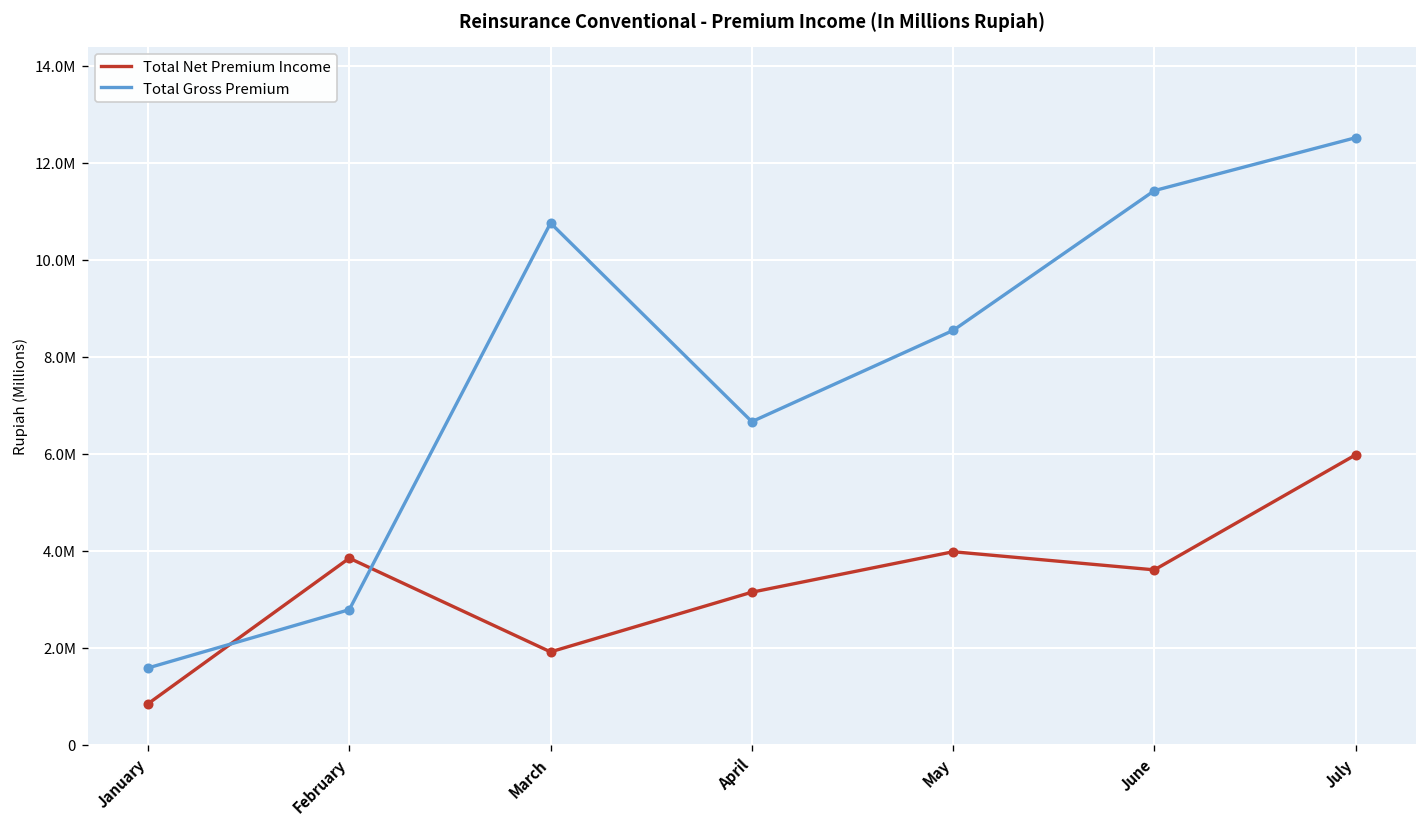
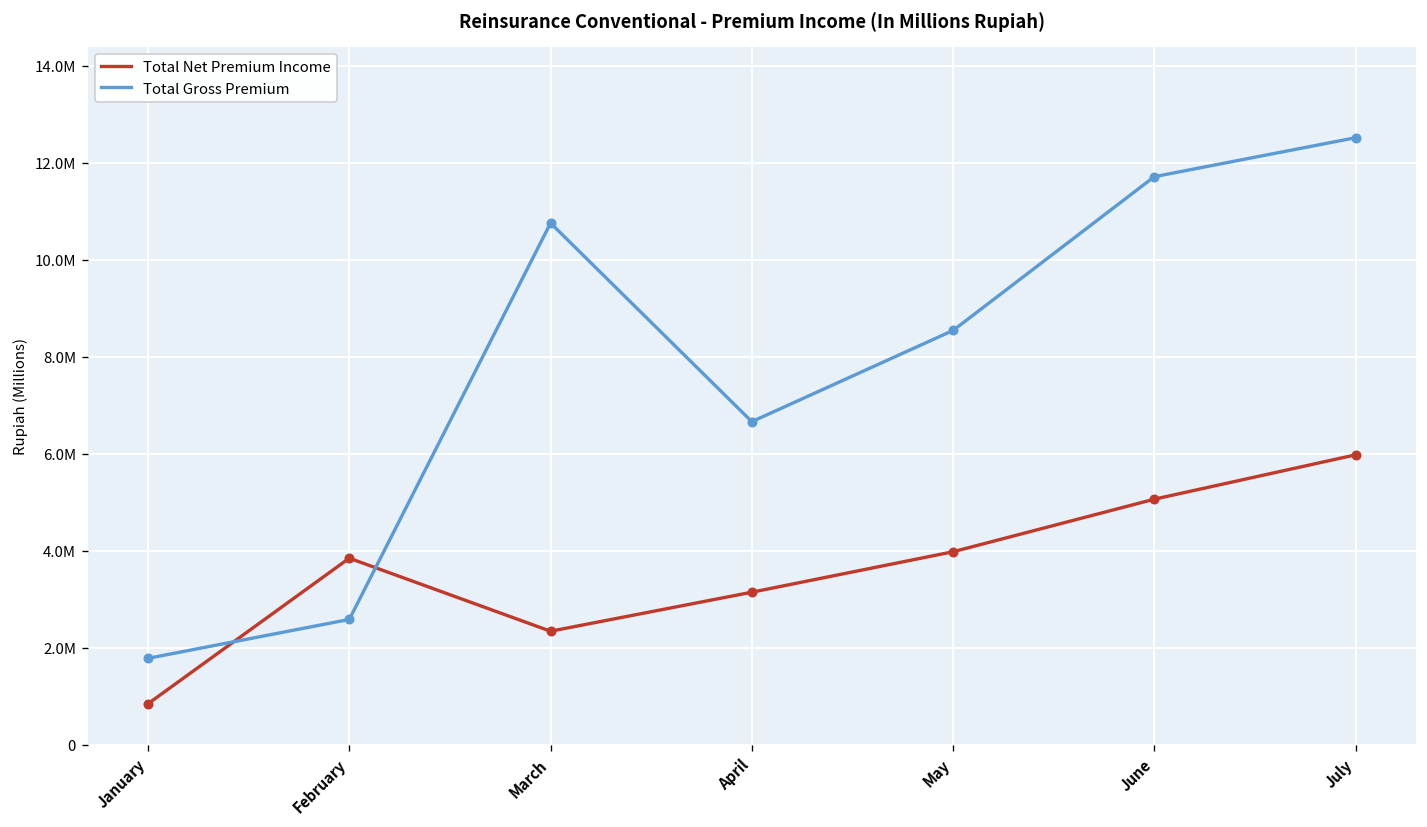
  {
    "Total Net Premium Income": {
      "January": 800000,
      "February": 3800000,
-     "March": 1900000,
+     "March": 2300000,
      "April": 3100000,
      "May": 4000000,
-     "June": 3600000,
+     "June": 5100000,
      "July": 6000000
    },
    "Total Gross Premium": {
-     "January": 1600000,
-     "February": 2800000,
+     "January": 1800000,
+     "February": 2600000,
      "March": 10800000,
      "April": 6700000,
      "May": 8500000,
-     "June": 11400000,
+     "June": 11700000,
      "July": 12500000
    }
  }
